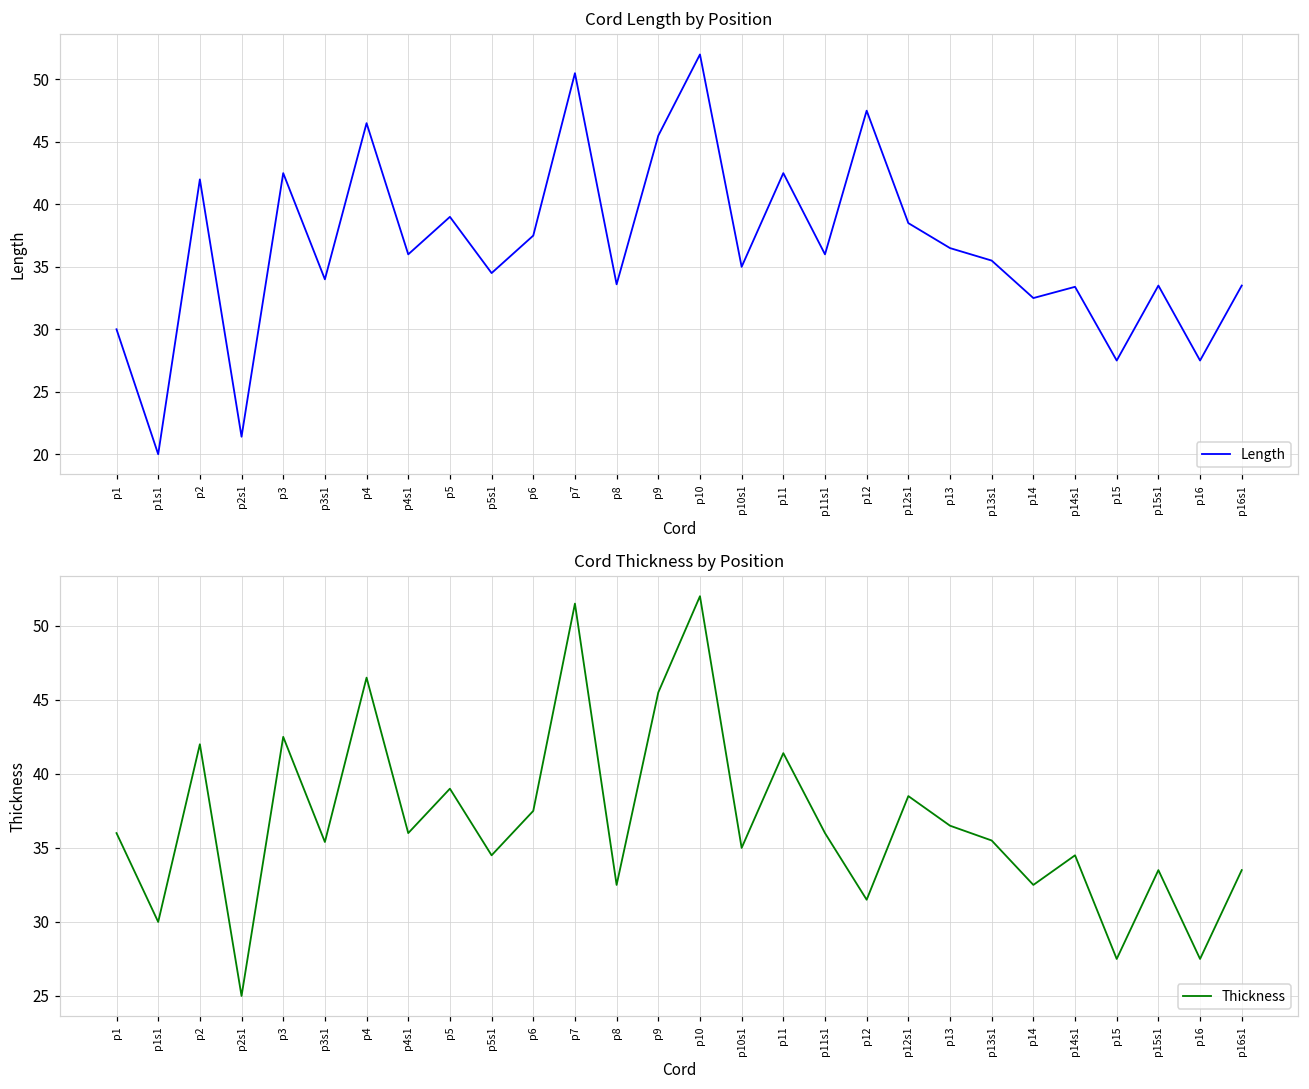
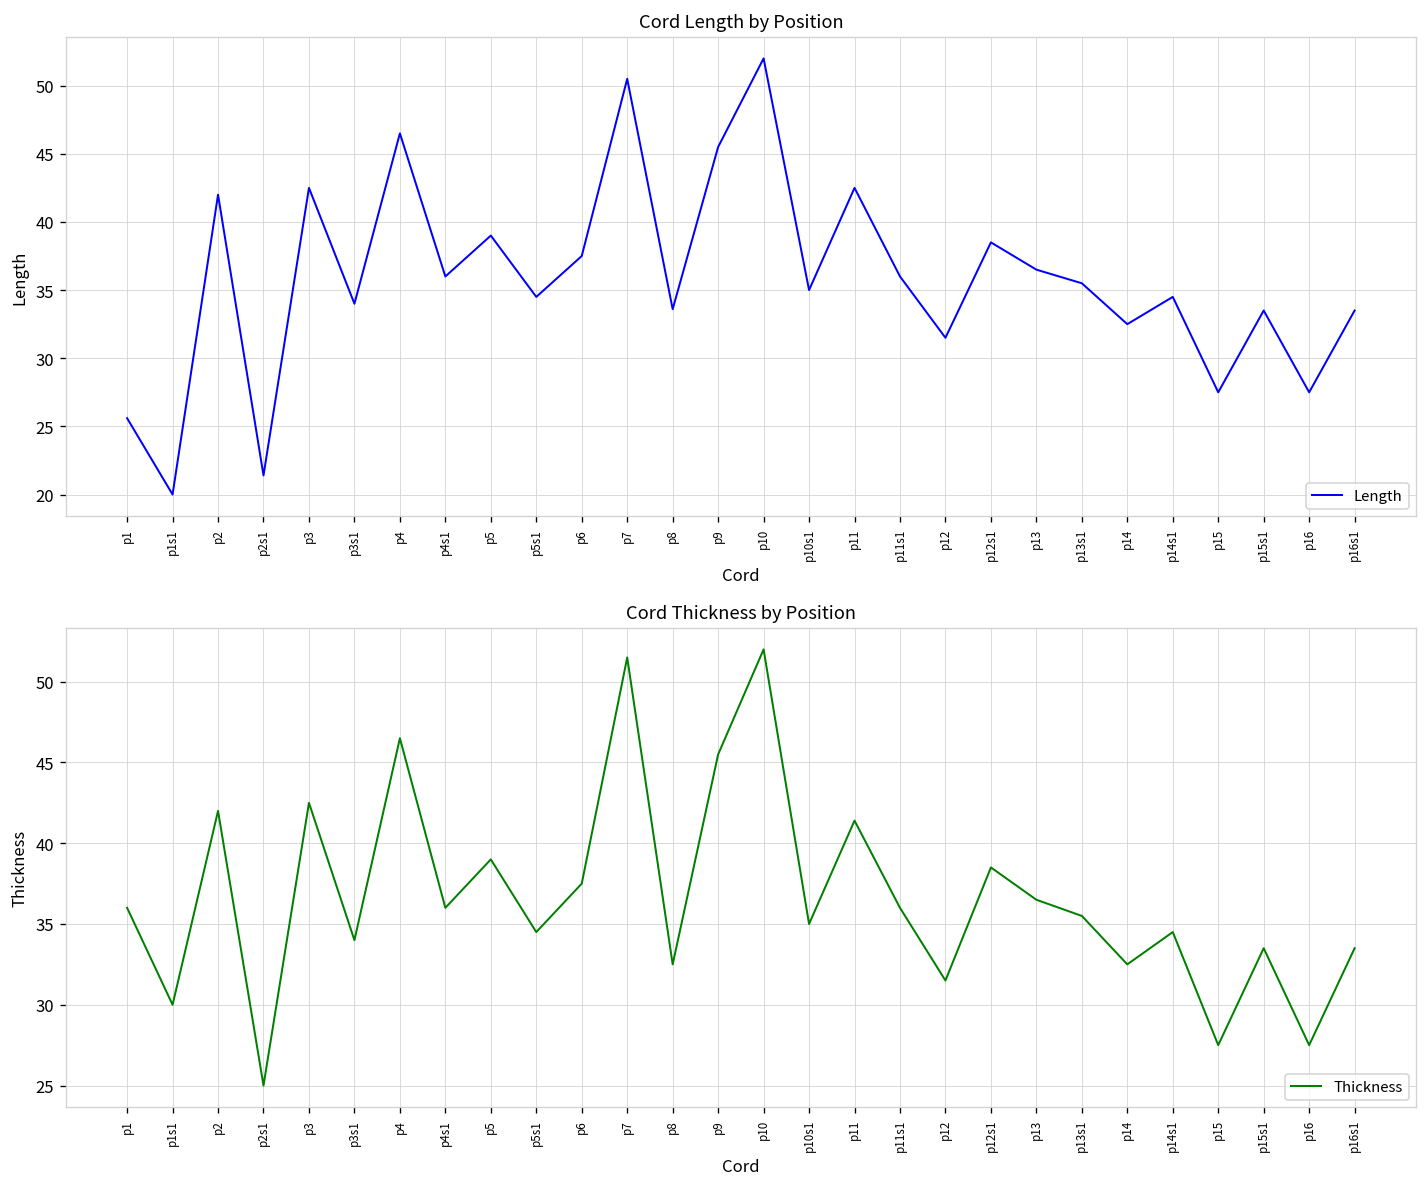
  {
    "Cord Length by Position": {
-     "p1": 30.0,
+     "p1": 25.6,
      "p1s1": 20.0,
      "p2": 42.0,
      "p2s1": 21.4,
      "p3": 42.5,
      "p3s1": 34.0,
      "p4": 46.5,
      "p4s1": 36.0,
      "p5": 39.0,
      "p5s1": 34.5,
      "p6": 37.5,
      "p7": 50.5,
      "p8": 33.6,
      "p9": 45.5,
      "p10": 52.0,
      "p10s1": 35.0,
      "p11": 42.5,
      "p11s1": 36.0,
-     "p12": 47.5,
+     "p12": 31.5,
      "p12s1": 38.5,
      "p13": 36.5,
      "p13s1": 35.5,
      "p14": 32.5,
-     "p14s1": 33.4,
+     "p14s1": 34.5,
      "p15": 27.5,
      "p15s1": 33.5,
      "p16": 27.5,
      "p16s1": 33.5
    },
    "Cord Thickness by Position": {
      "p1": 36.0,
      "p1s1": 30.0,
      "p2": 42.0,
      "p2s1": 25.0,
      "p3": 42.5,
-     "p3s1": 35.4,
+     "p3s1": 34.0,
      "p4": 46.5,
      "p4s1": 36.0,
      "p5": 39.0,
      "p5s1": 34.5,
      "p6": 37.5,
      "p7": 51.5,
      "p8": 32.5,
      "p9": 45.5,
      "p10": 52.0,
      "p10s1": 35.0,
      "p11": 41.4,
      "p11s1": 36.0,
      "p12": 31.5,
      "p12s1": 38.5,
      "p13": 36.5,
      "p13s1": 35.5,
      "p14": 32.5,
      "p14s1": 34.5,
      "p15": 27.5,
      "p15s1": 33.5,
      "p16": 27.5,
      "p16s1": 33.5
    }
  }
